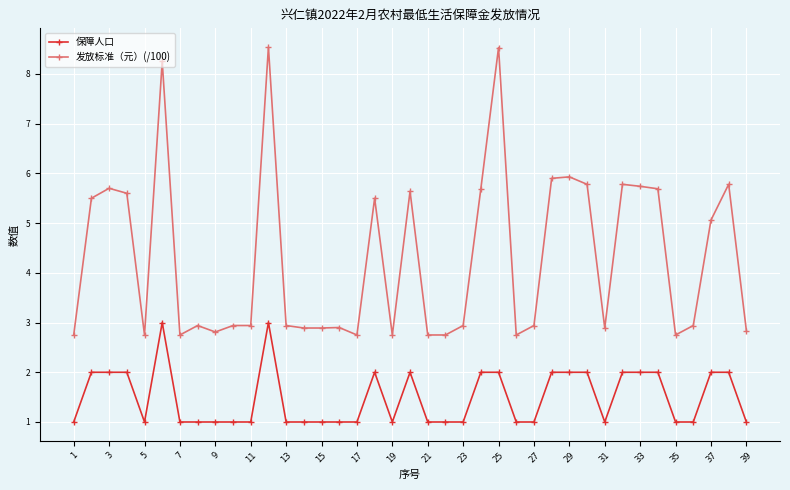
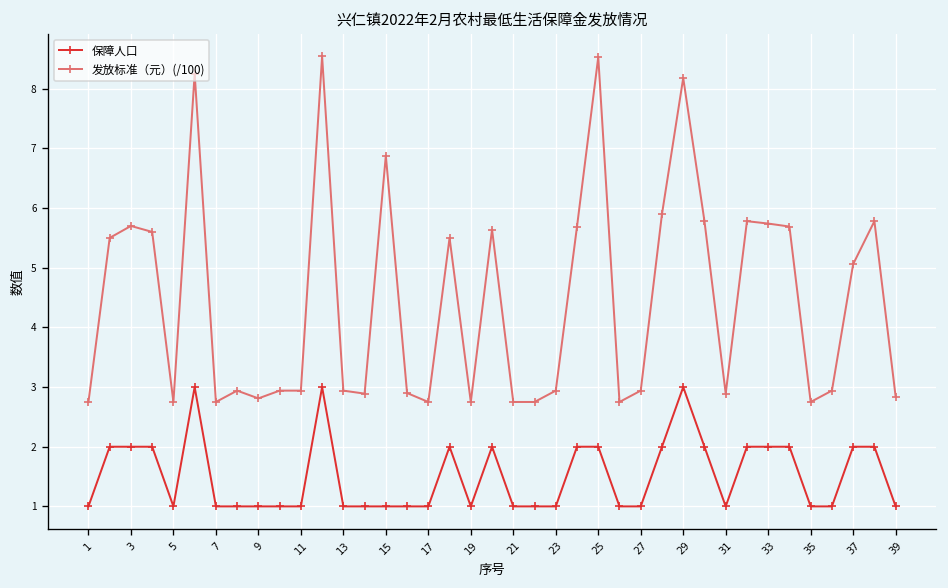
  {
    "保障人口": {
      "1": 1,
      "3": 2,
      "5": 1,
      "7": 1,
      "9": 1,
      "11": 1,
      "13": 1,
      "15": 1,
      "17": 1,
      "19": 1,
      "21": 1,
      "23": 1,
      "25": 2,
      "27": 1,
-     "29": 2,
+     "29": 3,
      "31": 1,
      "33": 2,
      "35": 1,
      "37": 2,
      "39": 1
    },
    "发放标准（元）(/100)": {
      "1": 2.8,
      "3": 5.7,
      "5": 2.8,
      "7": 2.8,
      "9": 2.8,
      "11": 2.9,
      "13": 2.9,
-     "15": 2.9,
+     "15": 6.9,
      "17": 2.8,
      "19": 2.8,
      "21": 2.8,
      "23": 2.9,
      "25": 8.5,
      "27": 2.9,
-     "29": 5.9,
+     "29": 8.2,
      "31": 2.9,
      "33": 5.7,
      "35": 2.8,
      "37": 5.1,
      "39": 2.8
    }
  }
